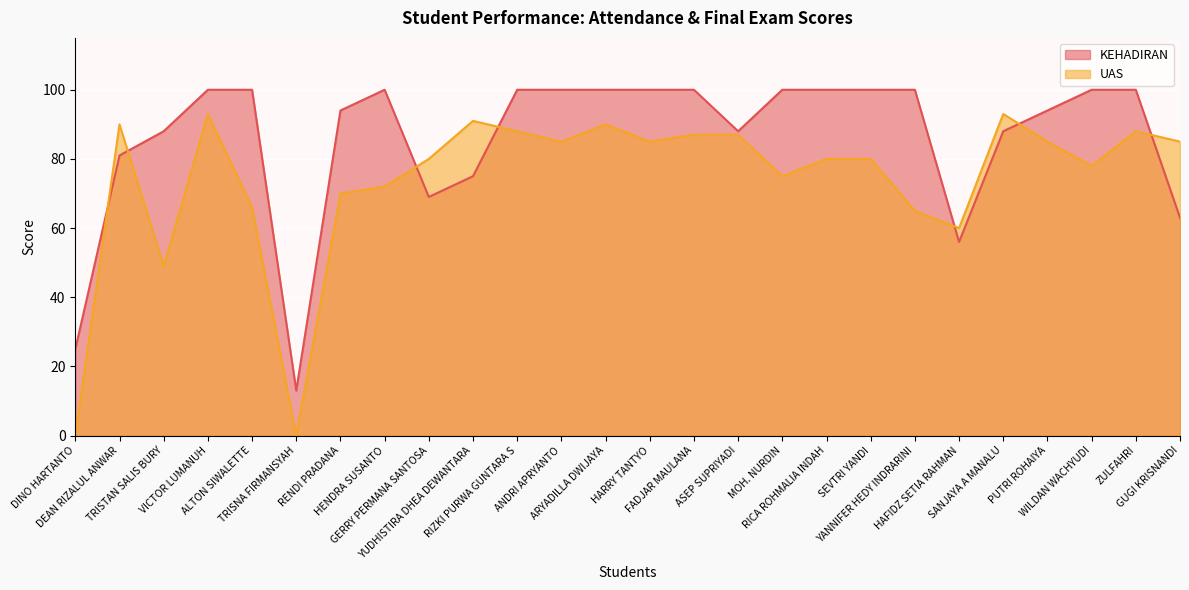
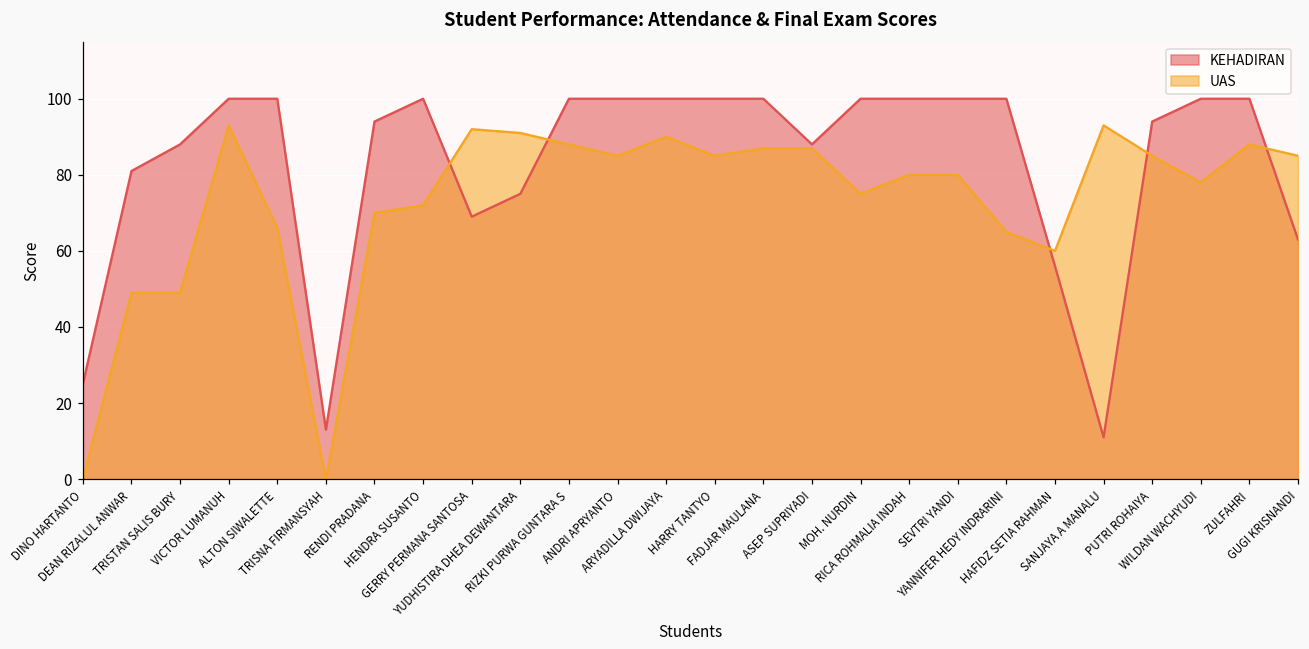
  {
    "KEHADIRAN": {
      "DINO HARTANTO": 25,
      "DEAN RIZALUL ANWAR": 81,
      "TRISTAN SALIS BURY": 88,
      "VICTOR LUMANUH": 100,
      "ALTON SIWALETTE": 100,
      "TRISNA FIRMANSYAH": 13,
      "RENDI PRADANA": 94,
      "HENDRA SUSANTO": 100,
      "GERRY PERMANA SANTOSA": 69,
      "YUDHISTIRA DHEA DEWANTARA": 75,
      "RIZKI PURWA GUNTARA S": 100,
      "ANDRI APRYANTO": 100,
      "ARYADILLA DWIJAYA": 100,
      "HARRY TANTYO": 100,
      "FADJAR MAULANA": 100,
      "ASEP SUPRIYADI": 88,
      "MOH. NURDIN": 100,
      "RICA ROHMALIA INDAH": 100,
      "SEVTRI YANDI": 100,
      "YANNIFER HEDY INDRARINI": 100,
      "HAFIDZ SETIA RAHMAN": 56,
-     "SANJAYA A MANALU": 88,
+     "SANJAYA A MANALU": 11,
      "PUTRI ROHAIYA": 94,
      "WILDAN WACHYUDI": 100,
      "ZULFAHRI": 100,
      "GUGI KRISNANDI": 63
    },
    "UAS": {
      "DINO HARTANTO": 0,
-     "DEAN RIZALUL ANWAR": 90,
+     "DEAN RIZALUL ANWAR": 49,
      "TRISTAN SALIS BURY": 49,
      "VICTOR LUMANUH": 93,
      "ALTON SIWALETTE": 66,
      "TRISNA FIRMANSYAH": 0,
      "RENDI PRADANA": 70,
      "HENDRA SUSANTO": 72,
-     "GERRY PERMANA SANTOSA": 80,
+     "GERRY PERMANA SANTOSA": 92,
      "YUDHISTIRA DHEA DEWANTARA": 91,
      "RIZKI PURWA GUNTARA S": 88,
      "ANDRI APRYANTO": 85,
      "ARYADILLA DWIJAYA": 90,
      "HARRY TANTYO": 85,
      "FADJAR MAULANA": 87,
      "ASEP SUPRIYADI": 87,
      "MOH. NURDIN": 75,
      "RICA ROHMALIA INDAH": 80,
      "SEVTRI YANDI": 80,
      "YANNIFER HEDY INDRARINI": 65,
      "HAFIDZ SETIA RAHMAN": 60,
      "SANJAYA A MANALU": 93,
      "PUTRI ROHAIYA": 85,
      "WILDAN WACHYUDI": 78,
      "ZULFAHRI": 88,
      "GUGI KRISNANDI": 85
    }
  }
